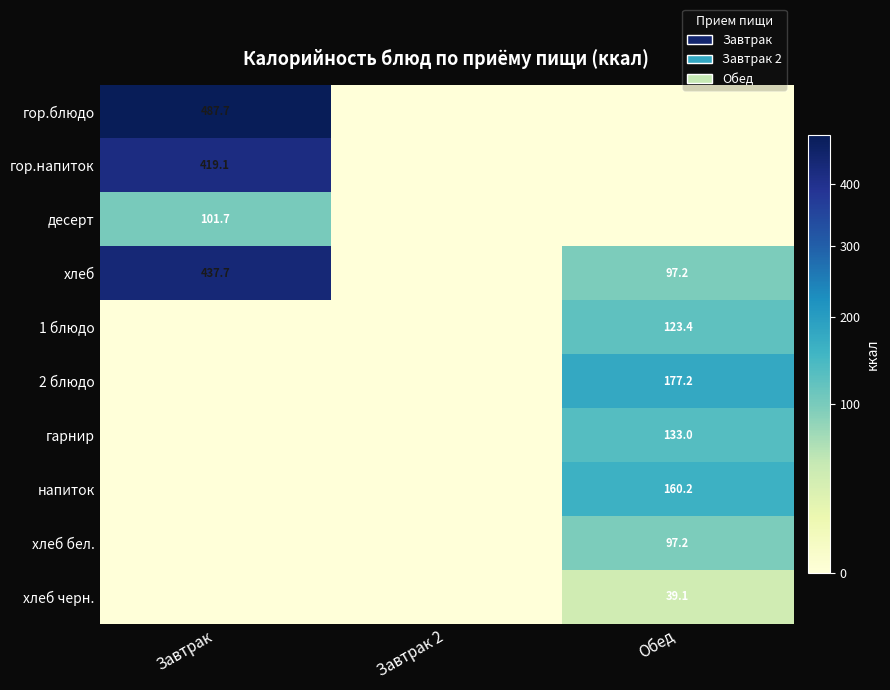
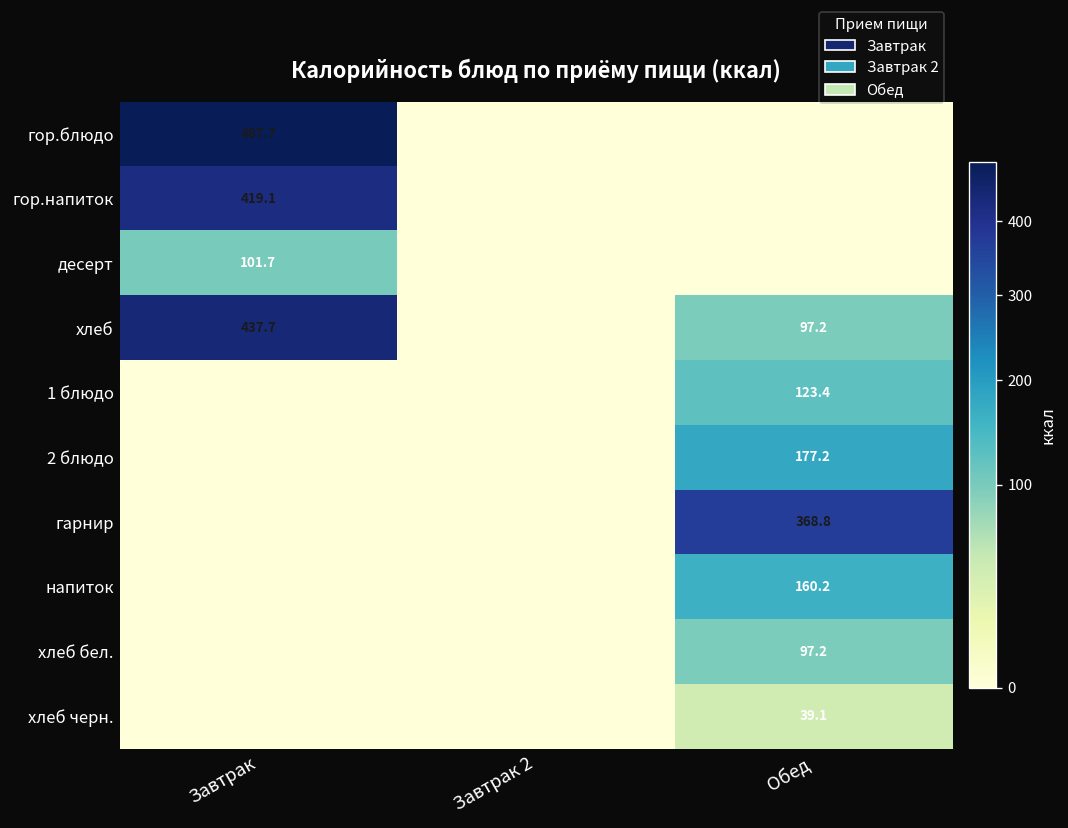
  {
    "гор.блюдо": {
      "Завтрак": 487.7
    },
    "гор.напиток": {
      "Завтрак": 419.1
    },
    "десерт": {
      "Завтрак": 101.7
    },
    "хлеб": {
      "Завтрак": 437.7,
      "Обед": 97.2
    },
    "1 блюдо": {
      "Обед": 123.4
    },
    "2 блюдо": {
      "Обед": 177.2
    },
    "гарнир": {
-     "Обед": 133.0
+     "Обед": 368.8
    },
    "напиток": {
      "Обед": 160.2
    },
    "хлеб бел.": {
      "Обед": 97.2
    },
    "хлеб черн.": {
      "Обед": 39.1
    }
  }
